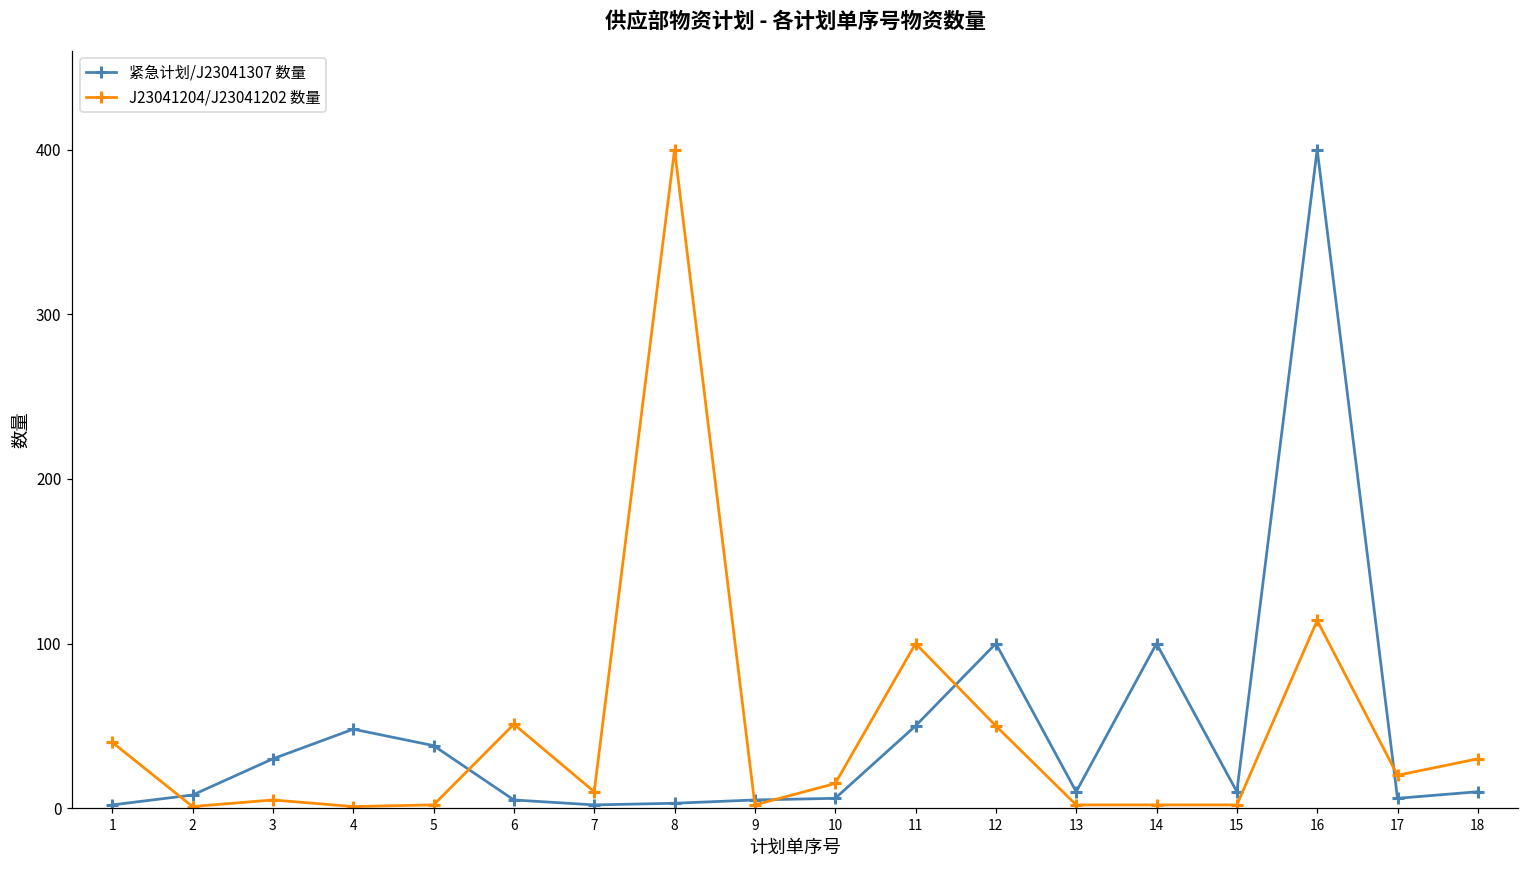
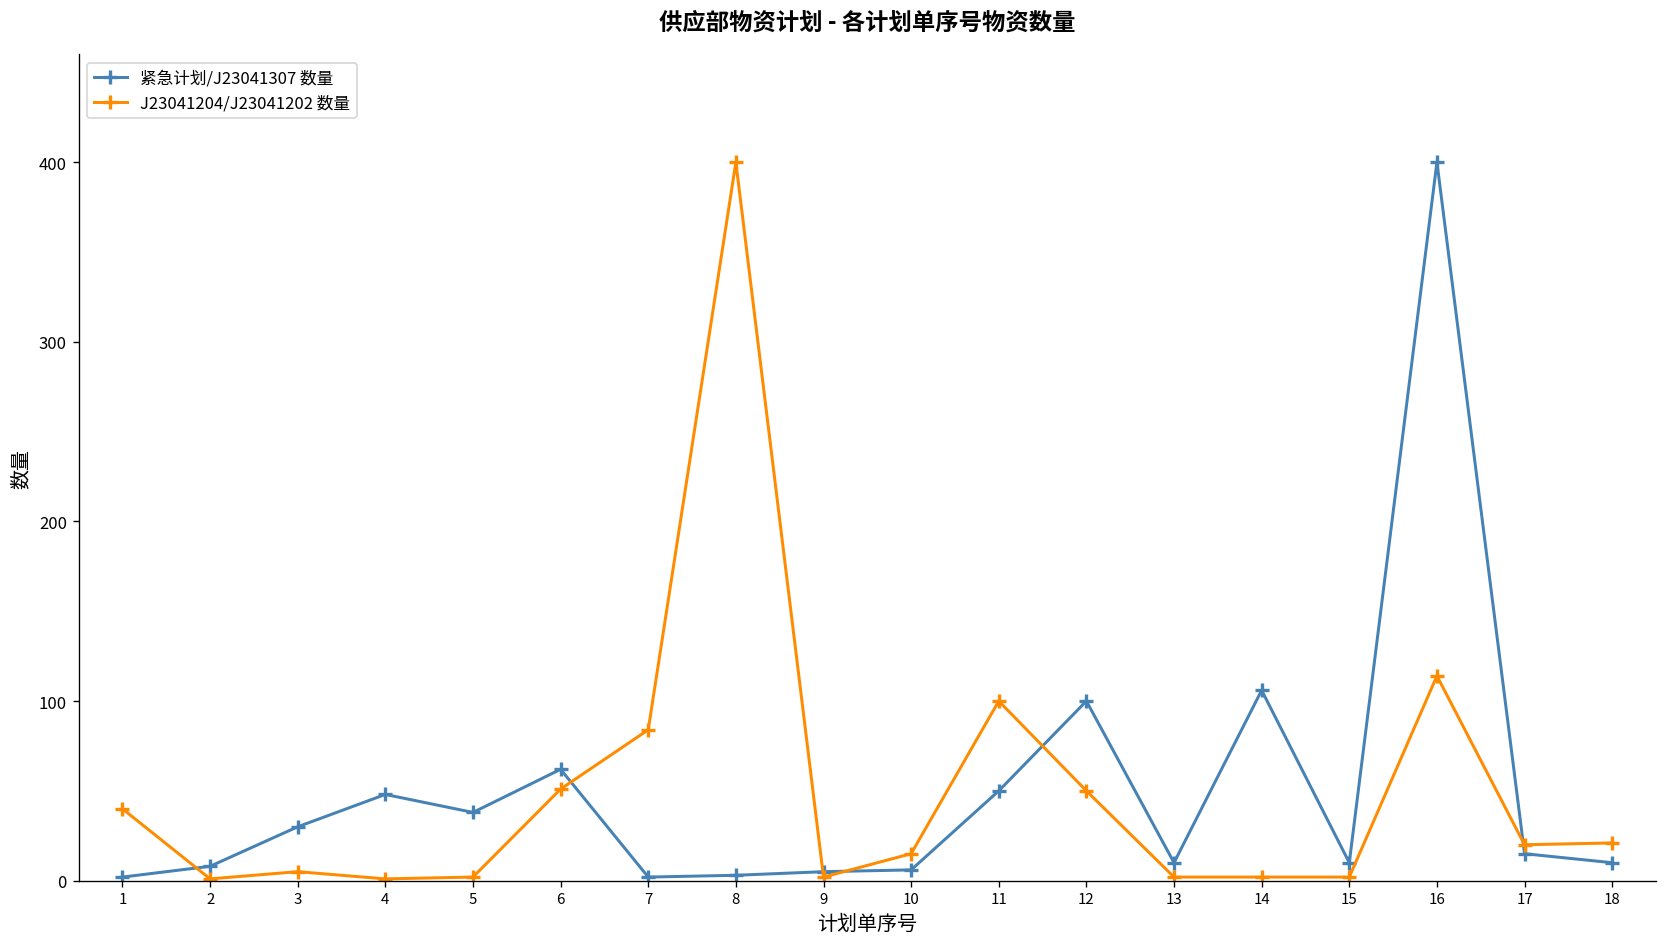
  {
    "紧急计划/J23041307 数量": {
      "1": 2,
      "2": 8,
      "3": 30,
      "4": 48,
      "5": 38,
-     "6": 5,
+     "6": 62,
      "7": 2,
      "8": 3,
      "9": 5,
      "10": 6,
      "11": 50,
      "12": 100,
      "13": 10,
-     "14": 100,
+     "14": 106,
      "15": 10,
      "16": 400,
-     "17": 6,
+     "17": 15,
      "18": 10
    },
    "J23041204/J23041202 数量": {
      "1": 40,
      "2": 1,
      "3": 5,
      "4": 1,
      "5": 2,
      "6": 51,
-     "7": 10,
+     "7": 84,
      "8": 400,
      "9": 2,
      "10": 15,
      "11": 100,
      "12": 50,
      "13": 2,
      "14": 2,
      "15": 2,
      "16": 114,
      "17": 20,
-     "18": 30
+     "18": 21
    }
  }
